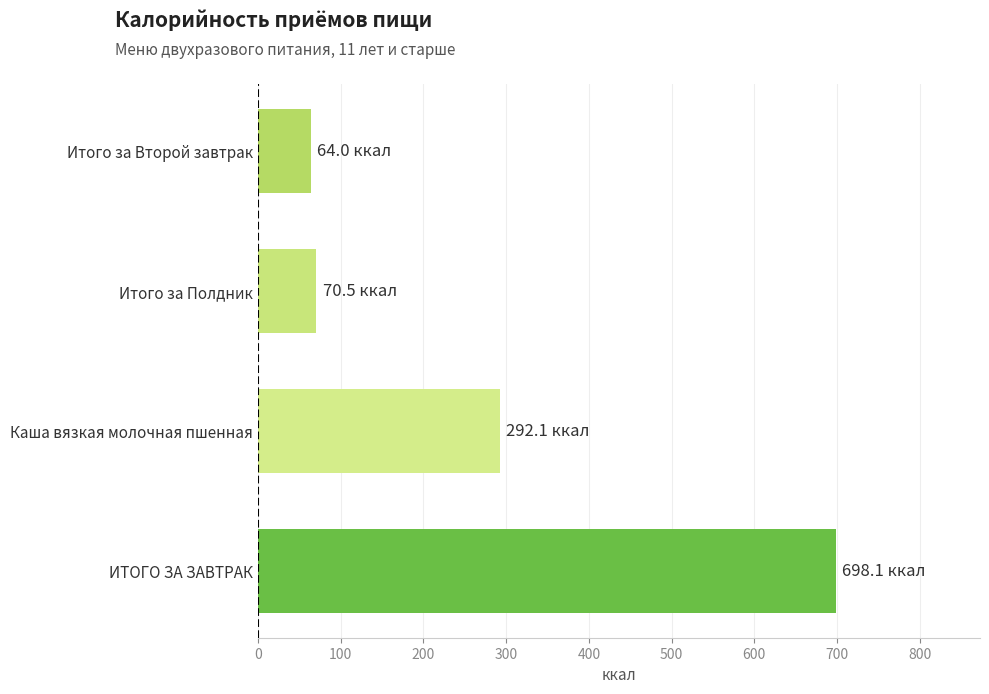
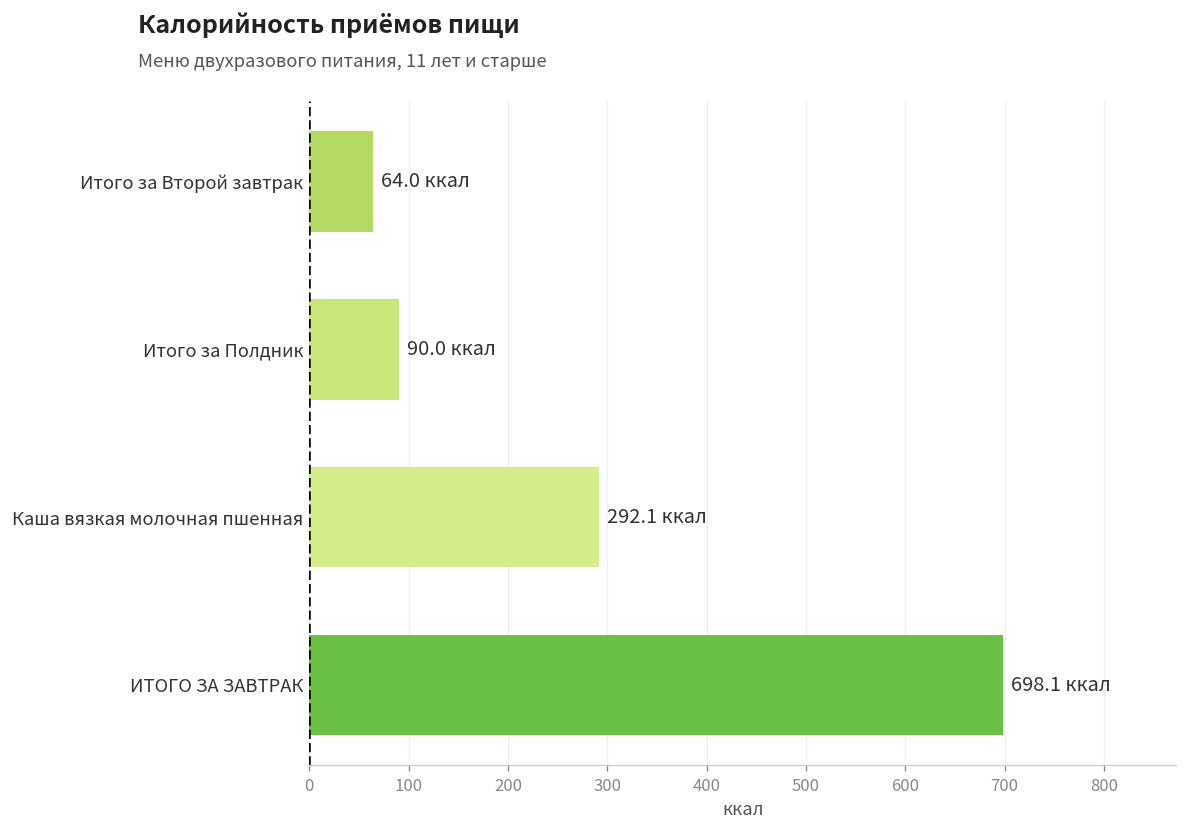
  {
    "Итого за Второй завтрак": 64.0,
-   "Итого за Полдник": 70.5,
+   "Итого за Полдник": 90.0,
    "Каша вязкая молочная пшенная": 292.1,
    "ИТОГО ЗА ЗАВТРАК": 698.1
  }
